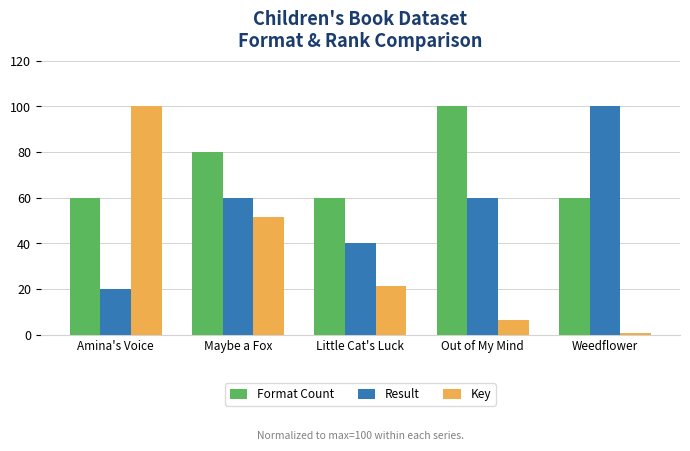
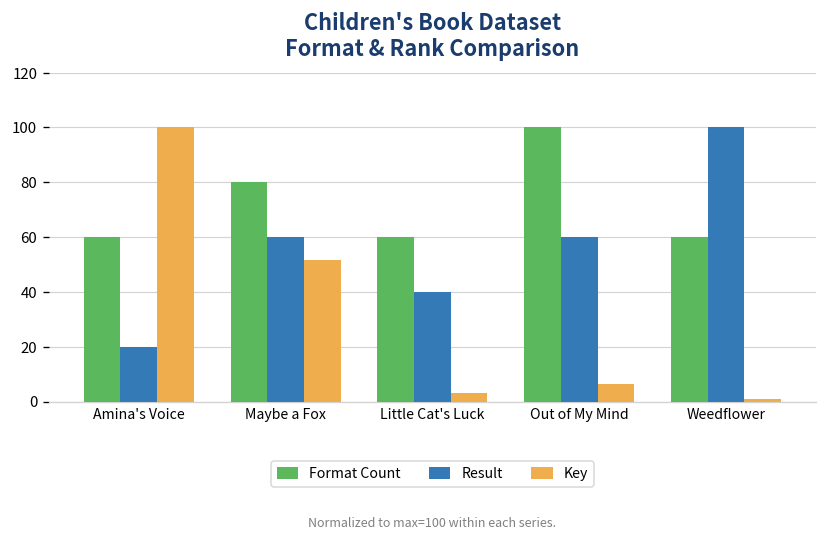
  {
    "Format Count": {
      "Amina's Voice": 60,
      "Maybe a Fox": 80,
      "Little Cat's Luck": 60,
      "Out of My Mind": 100,
      "Weedflower": 60
    },
    "Result": {
      "Amina's Voice": 20,
      "Maybe a Fox": 60,
      "Little Cat's Luck": 40,
      "Out of My Mind": 60,
      "Weedflower": 100
    },
    "Key": {
      "Amina's Voice": 100,
      "Maybe a Fox": 52,
-     "Little Cat's Luck": 22,
+     "Little Cat's Luck": 3,
      "Out of My Mind": 6
    }
  }
